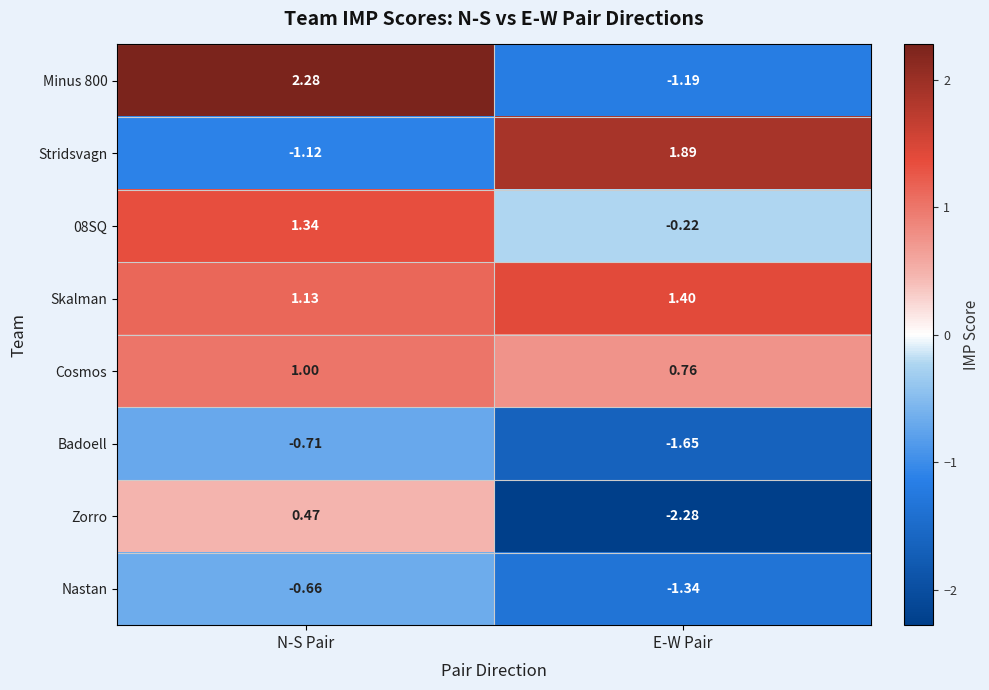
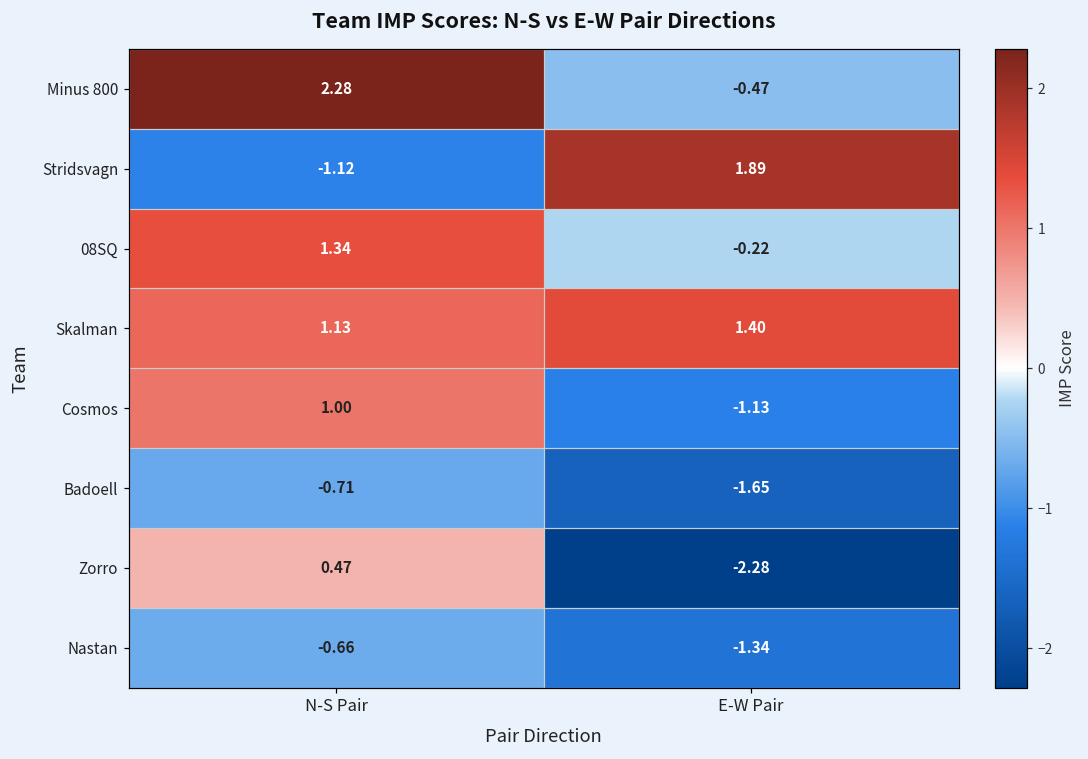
  {
    "Minus 800": {
      "N-S Pair": 2.28,
-     "E-W Pair": -1.19
+     "E-W Pair": -0.47
    },
    "Stridsvagn": {
      "N-S Pair": -1.12,
      "E-W Pair": 1.89
    },
    "08SQ": {
      "N-S Pair": 1.34,
      "E-W Pair": -0.22
    },
    "Skalman": {
      "N-S Pair": 1.13,
      "E-W Pair": 1.40
    },
    "Cosmos": {
      "N-S Pair": 1.00,
-     "E-W Pair": 0.76
+     "E-W Pair": -1.13
    },
    "Badoell": {
      "N-S Pair": -0.71,
      "E-W Pair": -1.65
    },
    "Zorro": {
      "N-S Pair": 0.47,
      "E-W Pair": -2.28
    },
    "Nastan": {
      "N-S Pair": -0.66,
      "E-W Pair": -1.34
    }
  }
